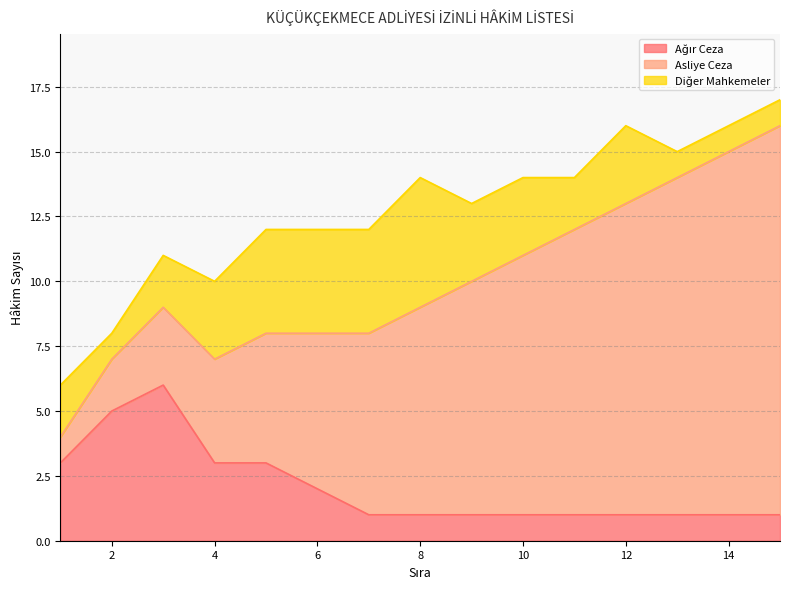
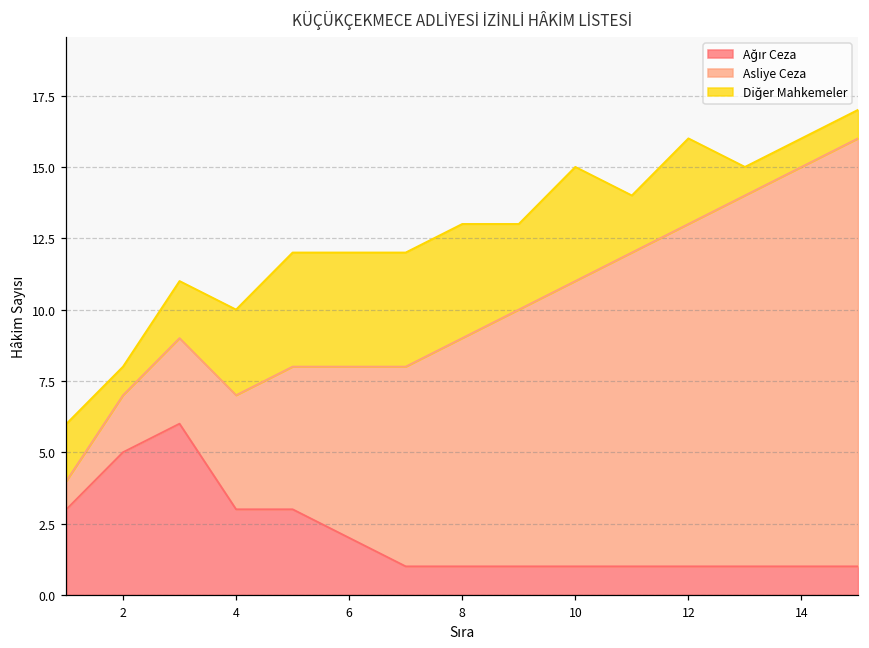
  {
    "Diğer Mahkemeler": {
      "2": 1,
      "4": 3,
      "6": 4,
-     "8": 5,
-     "10": 3,
+     "8": 4,
+     "10": 4,
      "12": 3,
      "14": 1
    }
  }
